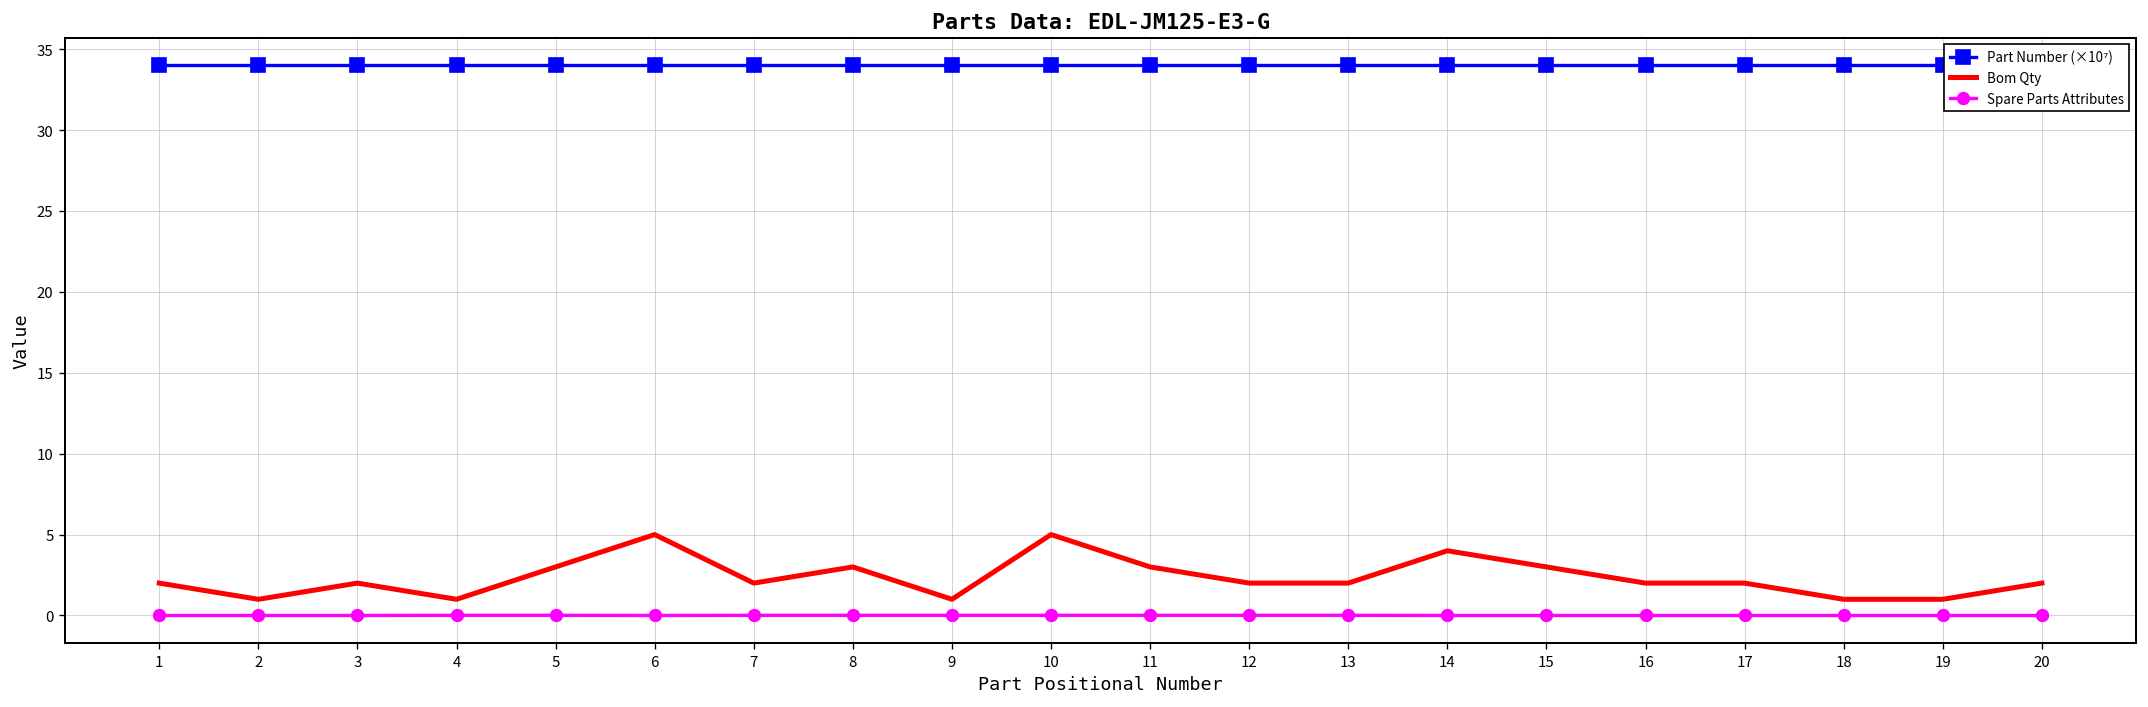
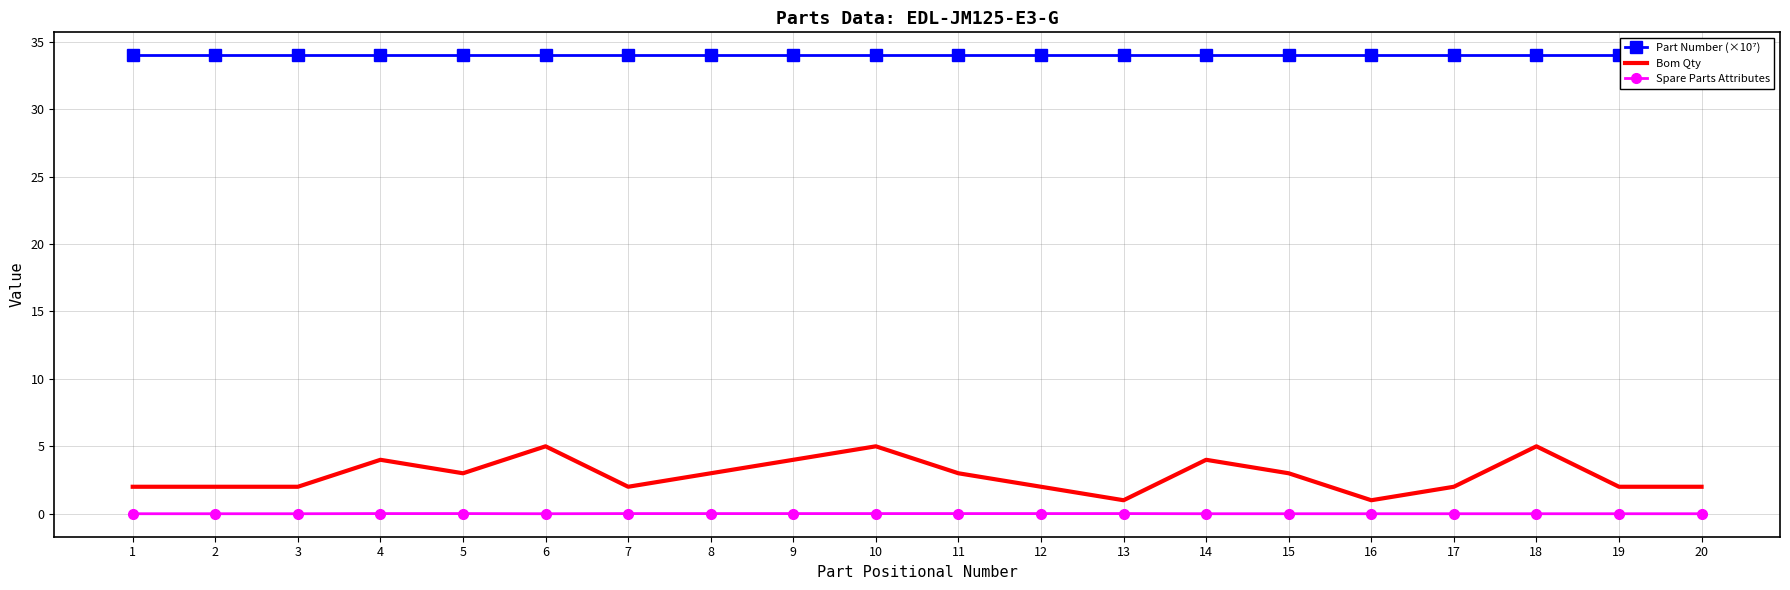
  {
    "Part Number (×10⁷)": {
      "1": 34,
      "2": 34,
      "3": 34,
      "4": 34,
      "5": 34,
      "6": 34,
      "7": 34,
      "8": 34,
      "9": 34,
      "10": 34,
      "11": 34,
      "12": 34,
      "13": 34,
      "14": 34,
      "15": 34,
      "16": 34,
      "17": 34,
      "18": 34,
      "19": 34
    },
    "Bom Qty": {
      "1": 2,
-     "2": 1,
+     "2": 2,
      "3": 2,
-     "4": 1,
+     "4": 4,
      "5": 3,
      "6": 5,
      "7": 2,
      "8": 3,
-     "9": 1,
+     "9": 4,
      "10": 5,
      "11": 3,
      "12": 2,
-     "13": 2,
+     "13": 1,
      "14": 4,
      "15": 3,
-     "16": 2,
+     "16": 1,
      "17": 2,
-     "18": 1,
-     "19": 1,
+     "18": 5,
+     "19": 2,
      "20": 2
    }
  }
